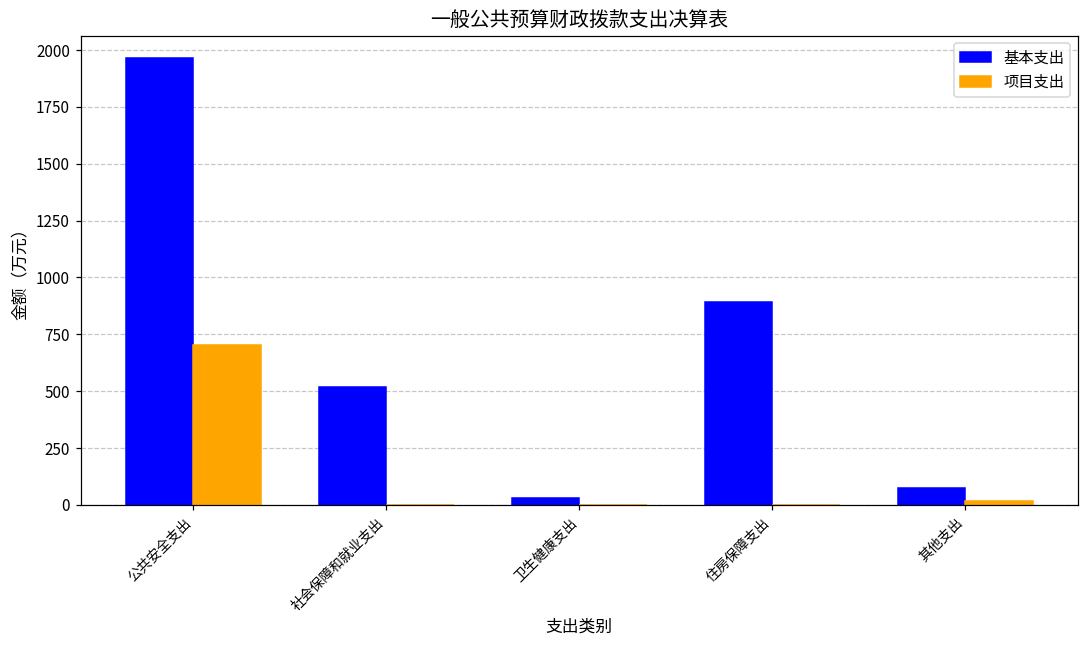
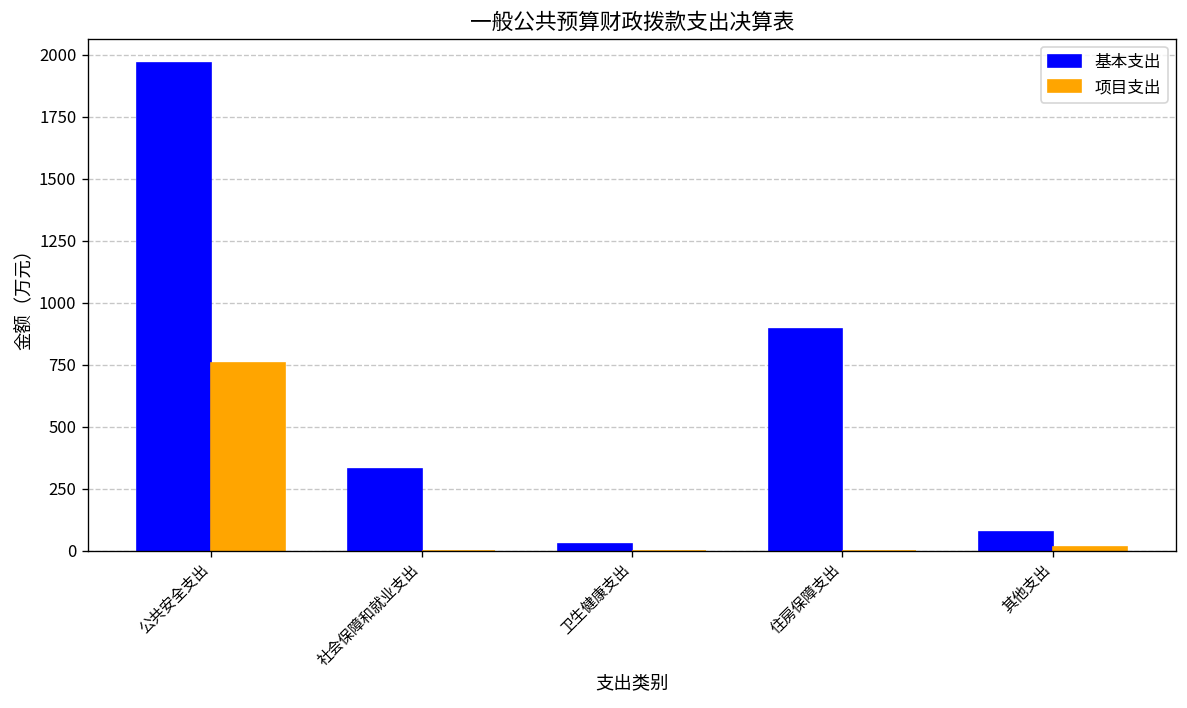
  {
    "基本支出": {
      "公共安全支出": 1970,
-     "社会保障和就业支出": 520,
+     "社会保障和就业支出": 330,
      "卫生健康支出": 30,
      "住房保障支出": 890,
      "其他支出": 80
    },
    "项目支出": {
-     "公共安全支出": 700,
+     "公共安全支出": 760,
      "社会保障和就业支出": 0,
      "卫生健康支出": 0,
      "住房保障支出": 0,
      "其他支出": 20
    }
  }
